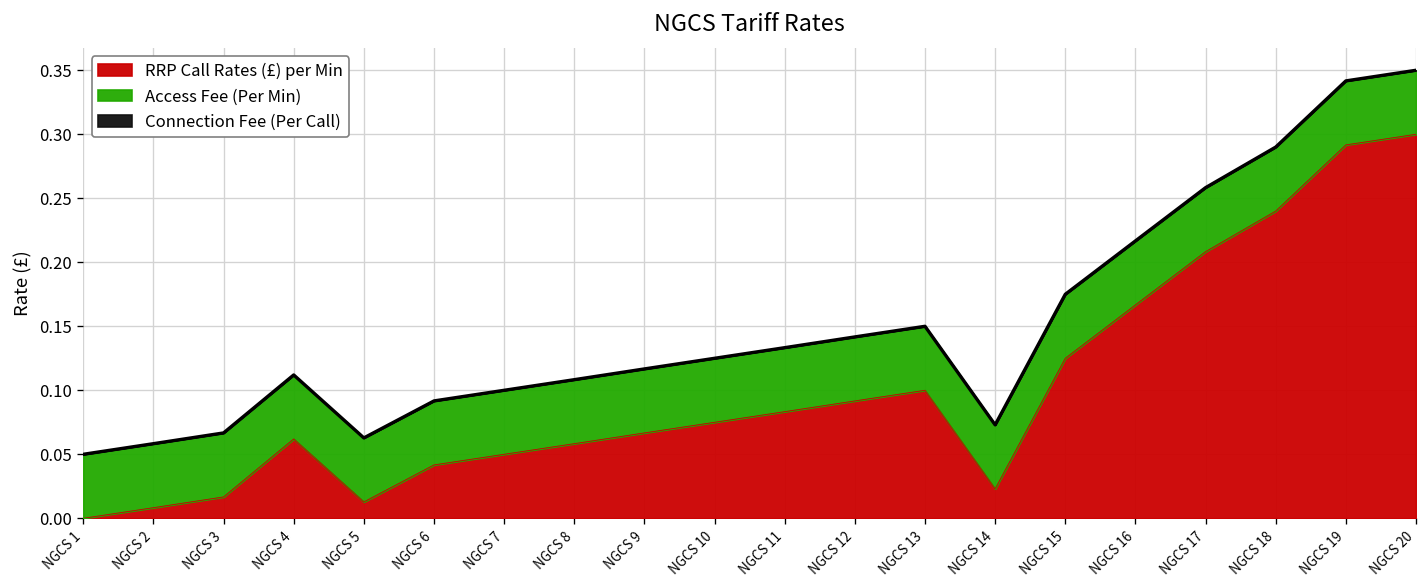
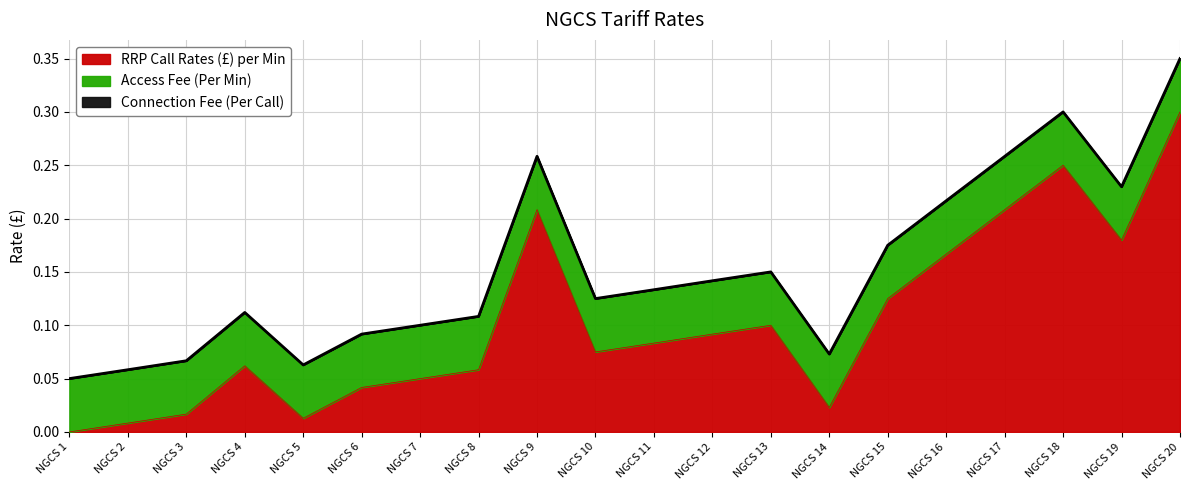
  {
    "RRP Call Rates (£) per Min": {
      "NGCS 1": 0.000,
      "NGCS 2": 0.008,
      "NGCS 3": 0.017,
      "NGCS 4": 0.062,
      "NGCS 5": 0.013,
      "NGCS 6": 0.042,
      "NGCS 7": 0.050,
      "NGCS 8": 0.058,
-     "NGCS 9": 0.067,
+     "NGCS 9": 0.208,
      "NGCS 10": 0.075,
      "NGCS 11": 0.083,
      "NGCS 12": 0.092,
      "NGCS 13": 0.100,
      "NGCS 14": 0.023,
      "NGCS 15": 0.125,
      "NGCS 16": 0.167,
      "NGCS 17": 0.208,
-     "NGCS 18": 0.24,
-     "NGCS 19": 0.292,
+     "NGCS 18": 0.25,
+     "NGCS 19": 0.180,
      "NGCS 20": 0.300
    }
  }
